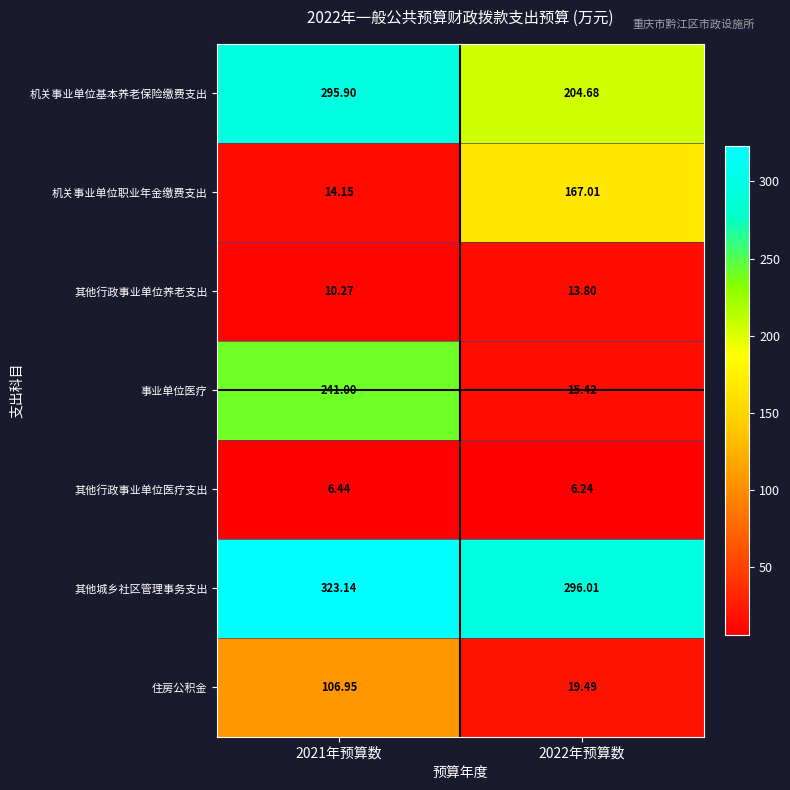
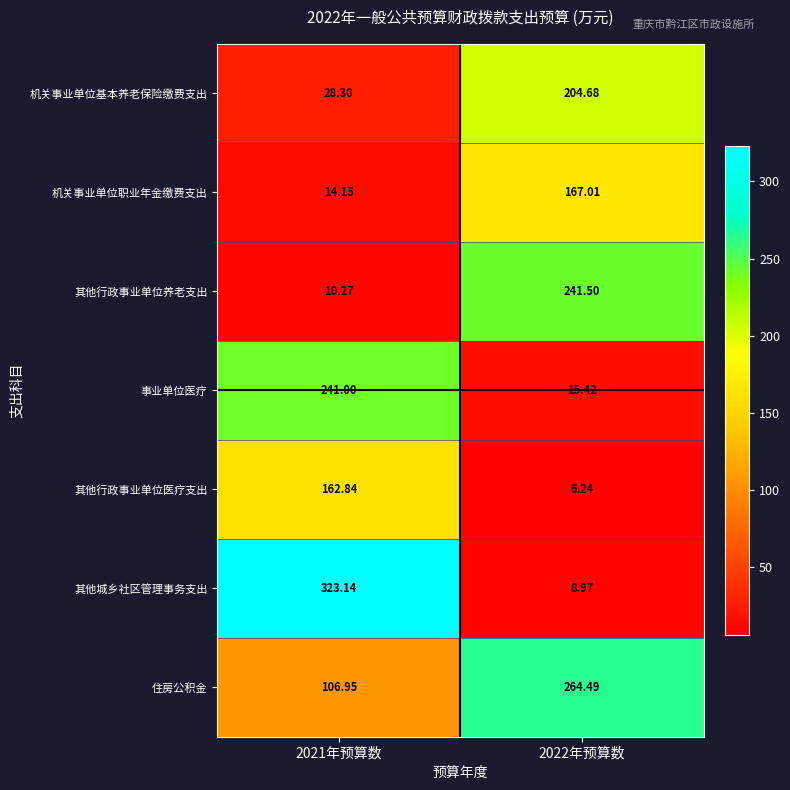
  {
    "机关事业单位基本养老保险缴费支出": {
-     "2021年预算数": 295.90,
+     "2021年预算数": 28.30,
      "2022年预算数": 204.68
    },
    "机关事业单位职业年金缴费支出": {
      "2021年预算数": 14.15,
      "2022年预算数": 167.01
    },
    "其他行政事业单位养老支出": {
      "2021年预算数": 10.27,
-     "2022年预算数": 13.80
+     "2022年预算数": 241.50
    },
    "事业单位医疗": {
      "2021年预算数": 241.00,
      "2022年预算数": 15.42
    },
    "其他行政事业单位医疗支出": {
-     "2021年预算数": 6.44,
+     "2021年预算数": 162.84,
      "2022年预算数": 6.24
    },
    "其他城乡社区管理事务支出": {
      "2021年预算数": 323.14,
-     "2022年预算数": 296.01
+     "2022年预算数": 8.97
    },
    "住房公积金": {
      "2021年预算数": 106.95,
-     "2022年预算数": 19.49
+     "2022年预算数": 264.49
    }
  }
